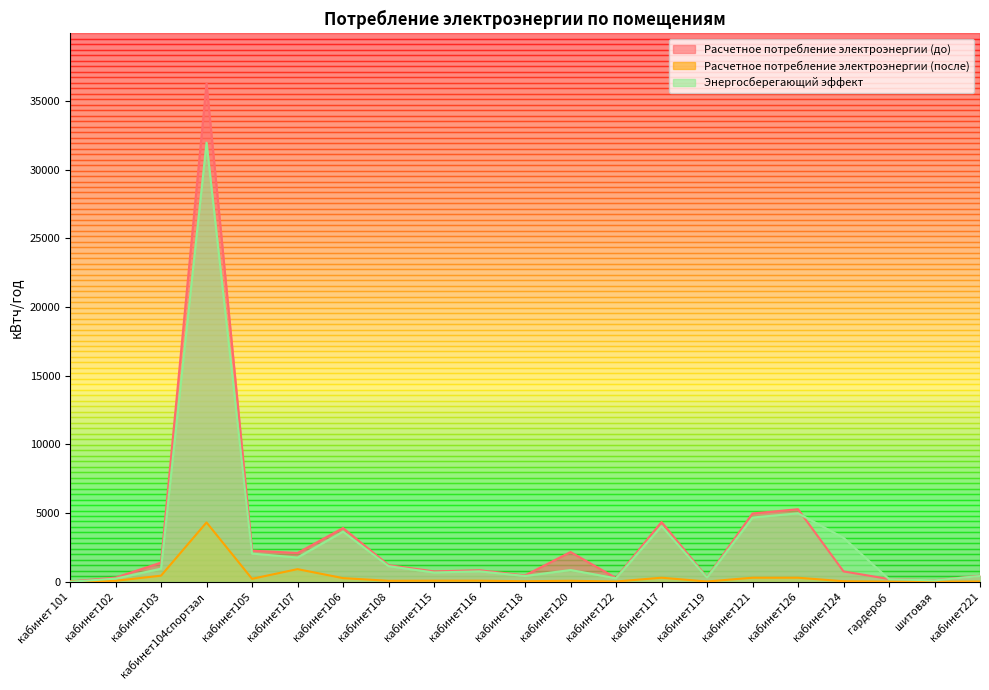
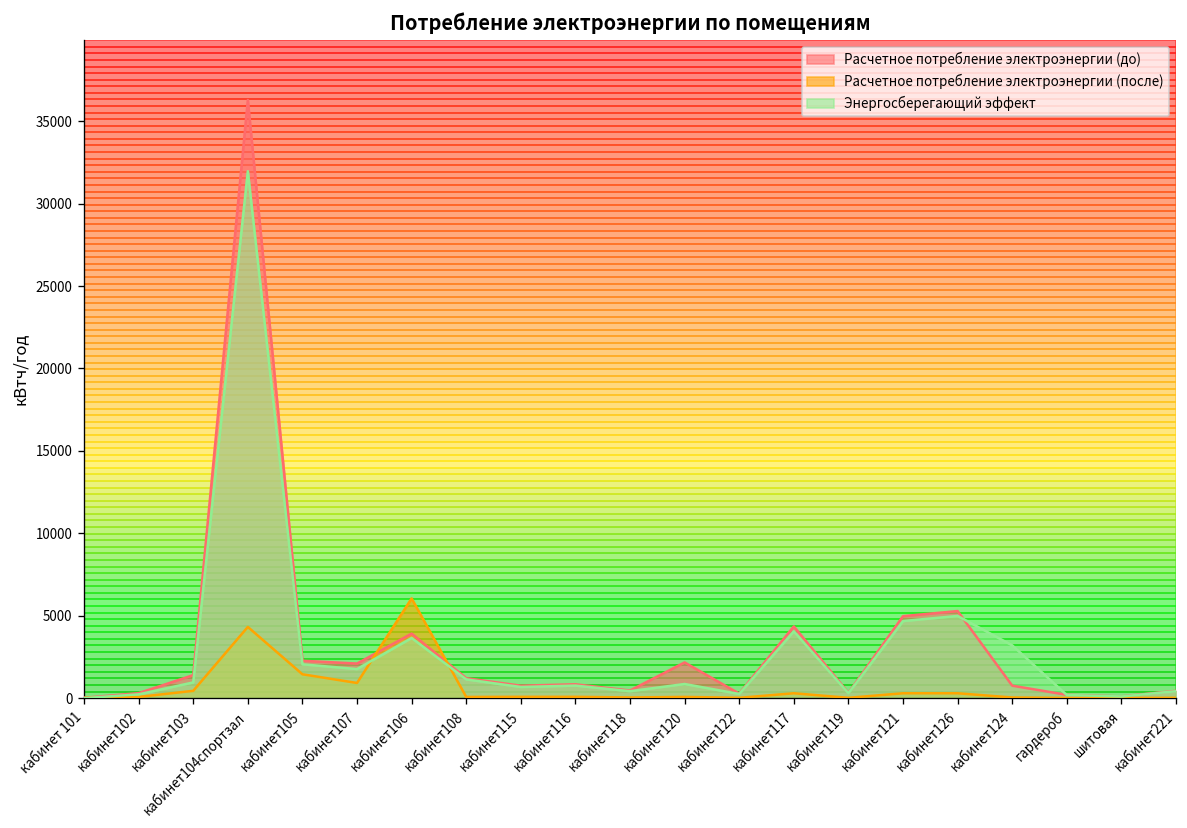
  {
    "Расчетное потребление электроэнергии (до)": {
      "кабинет103": 1400,
      "кабинет104спортзал": 36300,
      "кабинет105": 2300,
      "кабинет107": 2100,
      "кабинет106": 3900,
      "кабинет120": 2200,
      "кабинет117": 4400,
      "кабинет121": 5000,
      "кабинет126": 5300,
      "кабинет124": 800
    },
    "Расчетное потребление электроэнергии (после)": {
      "кабинет103": 400,
      "кабинет104спортзал": 4300,
-     "кабинет105": 200,
+     "кабинет105": 1400,
      "кабинет107": 900,
-     "кабинет106": 300,
+     "кабинет106": 6000,
      "кабинет108": 100,
      "кабинет115": 100,
      "кабинет116": 100,
      "кабинет118": 0,
      "кабинет120": 100,
      "кабинет122": 0,
      "кабинет117": 300,
      "кабинет119": 0,
      "кабинет121": 300,
      "кабинет126": 300,
      "кабинет124": 0,
      "кабинет221": 0
    },
    "Энергосберегающий эффект": {
      "кабинет103": 1000,
      "кабинет104спортзал": 32000,
      "кабинет105": 2100,
      "кабинет107": 1800,
      "кабинет106": 3600,
      "кабинет120": 900,
      "кабинет117": 4100,
      "кабинет121": 4700,
      "кабинет126": 5000,
      "кабинет124": 3200
    }
  }
